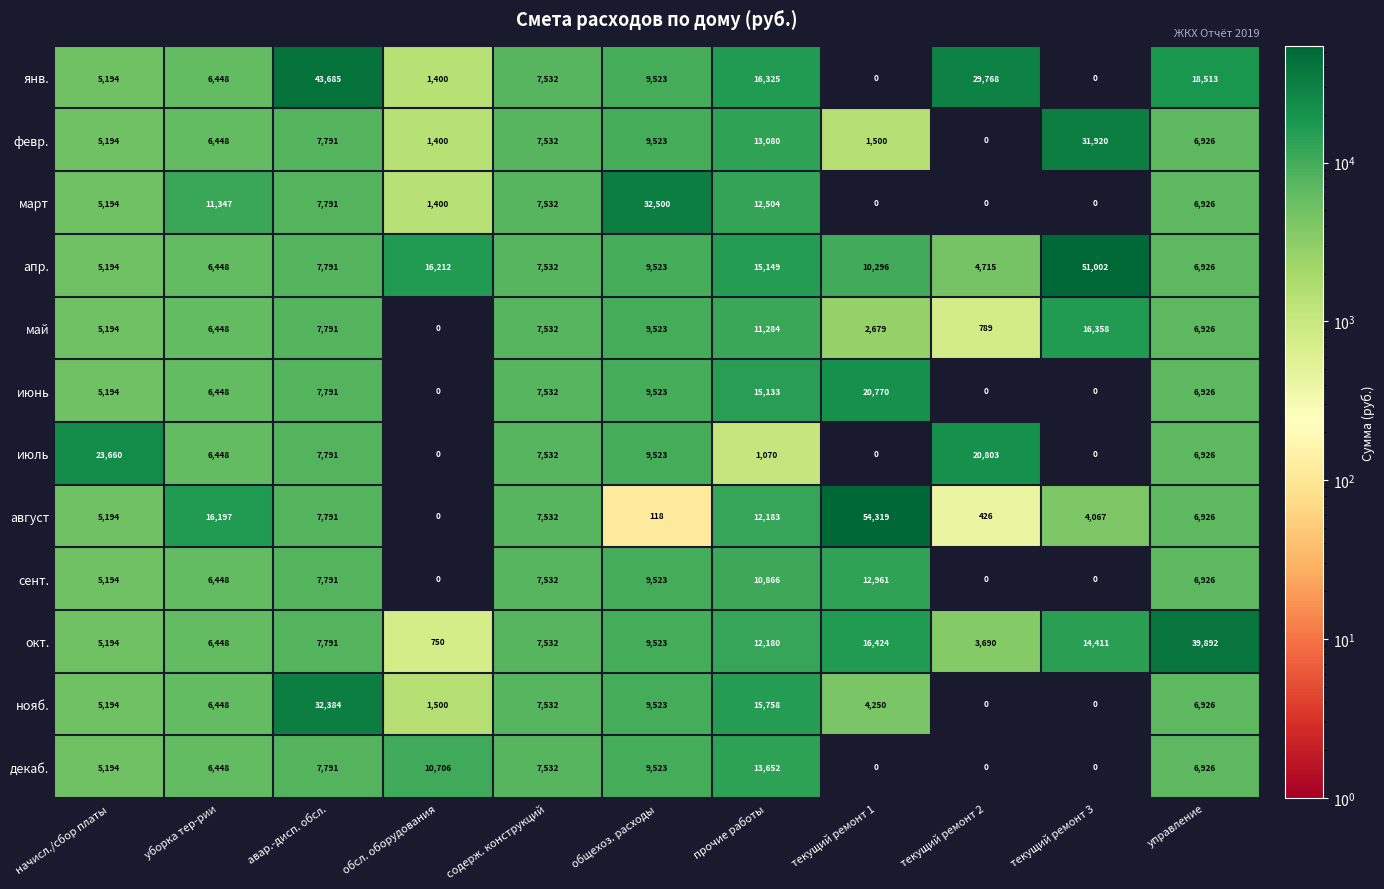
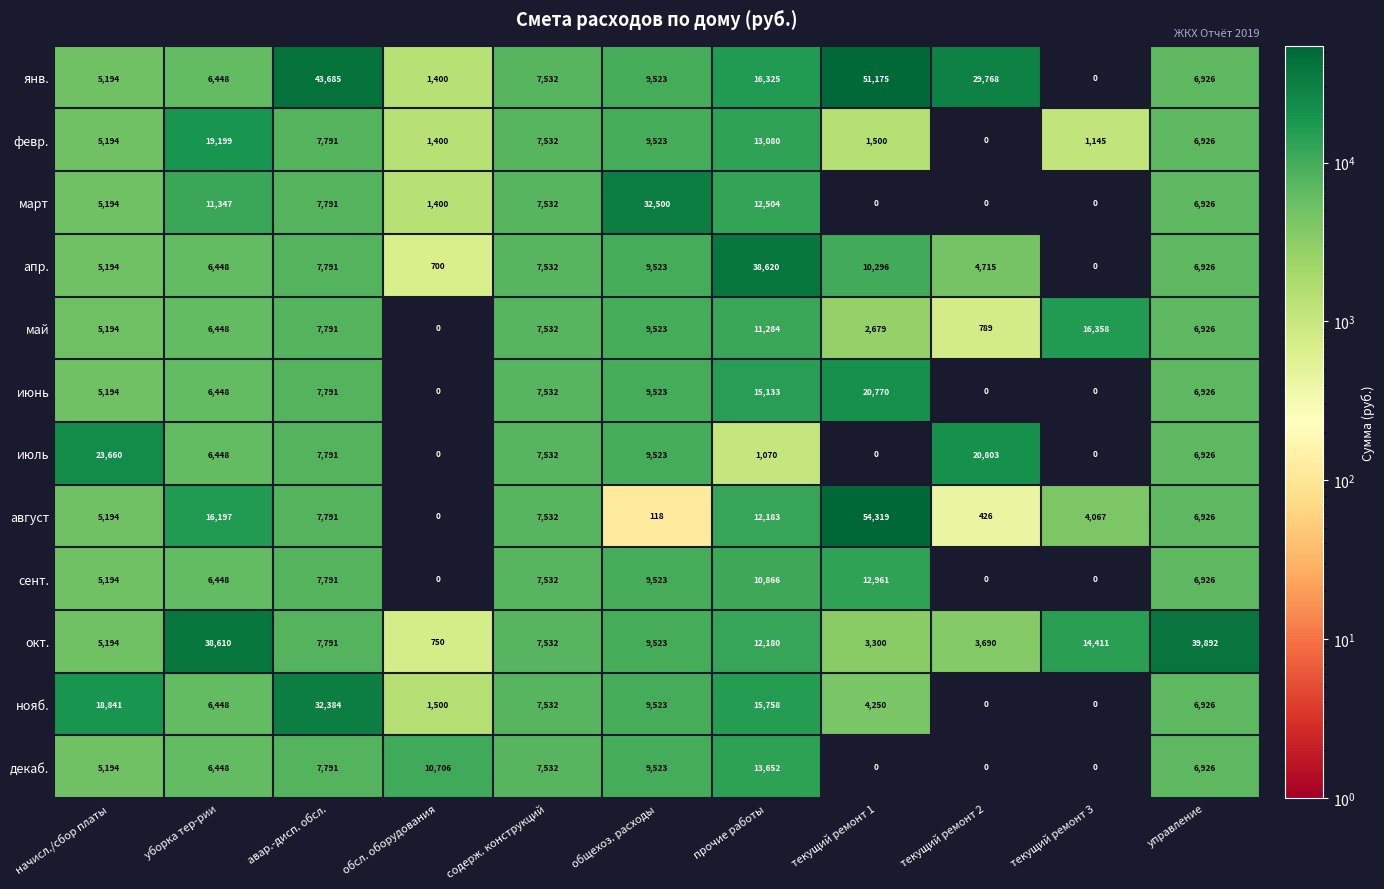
  {
    "янв.": {
      "начисл./сбор платы": "5,194",
      "уборка тер-рии": "6,448",
      "авар.-дисп. обсл.": "43,685",
      "обсл. оборудования": "1,400",
      "содерж. конструкций": "7,532",
      "общехоз. расходы": "9,523",
      "прочие работы": "16,325",
-     "текущий ремонт 1": "0",
+     "текущий ремонт 1": "51,175",
      "текущий ремонт 2": "29,768",
      "текущий ремонт 3": "0",
-     "управление": "18,513"
+     "управление": "6,926"
    },
    "февр.": {
      "начисл./сбор платы": "5,194",
-     "уборка тер-рии": "6,448",
+     "уборка тер-рии": "19,199",
      "авар.-дисп. обсл.": "7,791",
      "обсл. оборудования": "1,400",
      "содерж. конструкций": "7,532",
      "общехоз. расходы": "9,523",
      "прочие работы": "13,080",
      "текущий ремонт 1": "1,500",
      "текущий ремонт 2": "0",
-     "текущий ремонт 3": "31,920",
+     "текущий ремонт 3": "1,145",
      "управление": "6,926"
    },
    "март": {
      "начисл./сбор платы": "5,194",
      "уборка тер-рии": "11,347",
      "авар.-дисп. обсл.": "7,791",
      "обсл. оборудования": "1,400",
      "содерж. конструкций": "7,532",
      "общехоз. расходы": "32,500",
      "прочие работы": "12,504",
      "текущий ремонт 1": "0",
      "текущий ремонт 2": "0",
      "текущий ремонт 3": "0",
      "управление": "6,926"
    },
    "апр.": {
      "начисл./сбор платы": "5,194",
      "уборка тер-рии": "6,448",
      "авар.-дисп. обсл.": "7,791",
-     "обсл. оборудования": "16,212",
+     "обсл. оборудования": "700",
      "содерж. конструкций": "7,532",
      "общехоз. расходы": "9,523",
-     "прочие работы": "15,149",
+     "прочие работы": "38,620",
      "текущий ремонт 1": "10,296",
      "текущий ремонт 2": "4,715",
-     "текущий ремонт 3": "51,002",
+     "текущий ремонт 3": "0",
      "управление": "6,926"
    },
    "май": {
      "начисл./сбор платы": "5,194",
      "уборка тер-рии": "6,448",
      "авар.-дисп. обсл.": "7,791",
      "обсл. оборудования": "0",
      "содерж. конструкций": "7,532",
      "общехоз. расходы": "9,523",
      "прочие работы": "11,284",
      "текущий ремонт 1": "2,679",
      "текущий ремонт 2": "789",
      "текущий ремонт 3": "16,358",
      "управление": "6,926"
    },
    "июнь": {
      "начисл./сбор платы": "5,194",
      "уборка тер-рии": "6,448",
      "авар.-дисп. обсл.": "7,791",
      "обсл. оборудования": "0",
      "содерж. конструкций": "7,532",
      "общехоз. расходы": "9,523",
      "прочие работы": "15,133",
      "текущий ремонт 1": "20,770",
      "текущий ремонт 2": "0",
      "текущий ремонт 3": "0",
      "управление": "6,926"
    },
    "июль": {
      "начисл./сбор платы": "23,660",
      "уборка тер-рии": "6,448",
      "авар.-дисп. обсл.": "7,791",
      "обсл. оборудования": "0",
      "содерж. конструкций": "7,532",
      "общехоз. расходы": "9,523",
      "прочие работы": "1,070",
      "текущий ремонт 1": "0",
      "текущий ремонт 2": "20,803",
      "текущий ремонт 3": "0",
      "управление": "6,926"
    },
    "август": {
      "начисл./сбор платы": "5,194",
      "уборка тер-рии": "16,197",
      "авар.-дисп. обсл.": "7,791",
      "обсл. оборудования": "0",
      "содерж. конструкций": "7,532",
      "общехоз. расходы": "118",
      "прочие работы": "12,183",
      "текущий ремонт 1": "54,319",
      "текущий ремонт 2": "426",
      "текущий ремонт 3": "4,067",
      "управление": "6,926"
    },
    "сент.": {
      "начисл./сбор платы": "5,194",
      "уборка тер-рии": "6,448",
      "авар.-дисп. обсл.": "7,791",
      "обсл. оборудования": "0",
      "содерж. конструкций": "7,532",
      "общехоз. расходы": "9,523",
      "прочие работы": "10,866",
      "текущий ремонт 1": "12,961",
      "текущий ремонт 2": "0",
      "текущий ремонт 3": "0",
      "управление": "6,926"
    },
    "окт.": {
      "начисл./сбор платы": "5,194",
-     "уборка тер-рии": "6,448",
+     "уборка тер-рии": "38,610",
      "авар.-дисп. обсл.": "7,791",
      "обсл. оборудования": "750",
      "содерж. конструкций": "7,532",
      "общехоз. расходы": "9,523",
      "прочие работы": "12,180",
-     "текущий ремонт 1": "16,424",
+     "текущий ремонт 1": "3,300",
      "текущий ремонт 2": "3,690",
      "текущий ремонт 3": "14,411",
      "управление": "39,892"
    },
    "нояб.": {
-     "начисл./сбор платы": "5,194",
+     "начисл./сбор платы": "18,841",
      "уборка тер-рии": "6,448",
      "авар.-дисп. обсл.": "32,384",
      "обсл. оборудования": "1,500",
      "содерж. конструкций": "7,532",
      "общехоз. расходы": "9,523",
      "прочие работы": "15,758",
      "текущий ремонт 1": "4,250",
      "текущий ремонт 2": "0",
      "текущий ремонт 3": "0",
      "управление": "6,926"
    },
    "декаб.": {
      "начисл./сбор платы": "5,194",
      "уборка тер-рии": "6,448",
      "авар.-дисп. обсл.": "7,791",
      "обсл. оборудования": "10,706",
      "содерж. конструкций": "7,532",
      "общехоз. расходы": "9,523",
      "прочие работы": "13,652",
      "текущий ремонт 1": "0",
      "текущий ремонт 2": "0",
      "текущий ремонт 3": "0",
      "управление": "6,926"
    }
  }
